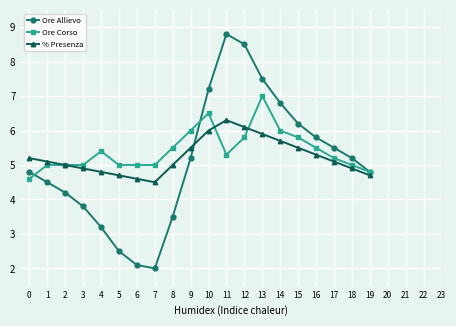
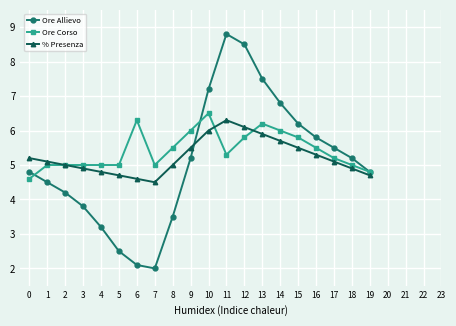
  {
    "Ore Corso": {
      "0": 4.6,
      "1": 5.0,
      "3": 5.0,
-     "4": 5.4,
+     "4": 5.0,
      "5": 5.0,
-     "6": 5.0,
+     "6": 6.3,
      "7": 5.0,
      "8": 5.5,
      "9": 6.0,
      "10": 6.5,
      "11": 5.3,
      "12": 5.8,
-     "13": 7.0,
+     "13": 6.2,
      "14": 6.0,
      "15": 5.8,
      "16": 5.5,
      "17": 5.2,
      "18": 5.0
    }
  }
